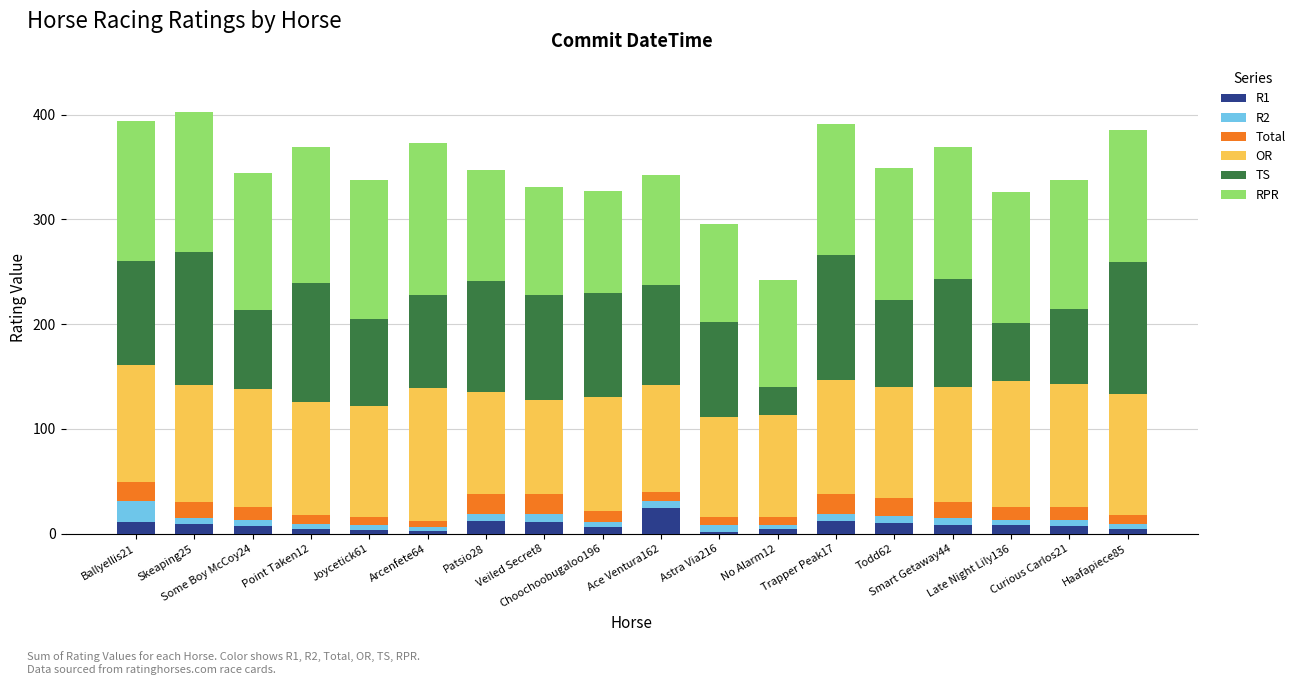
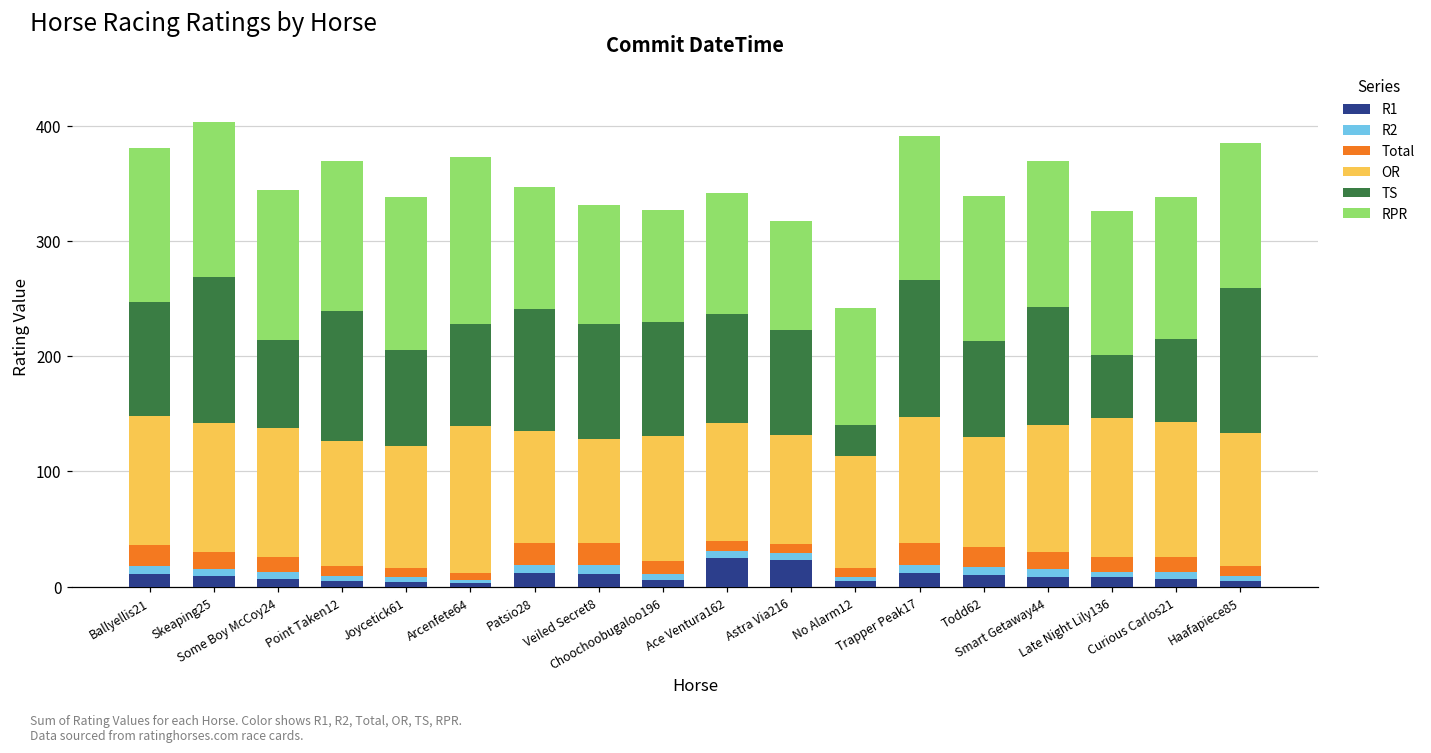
  {
    "R1": {
      "Ballyellis21": 11,
      "Skeaping25": 9,
      "Some Boy McCoy24": 7,
      "Point Taken12": 5,
      "Joycetick61": 4,
      "Arcenfete64": 3,
      "Patsio28": 12,
      "Veiled Secret8": 11,
      "Choochoobugaloo196": 6,
      "Ace Ventura162": 25,
-     "Astra Via216": 2,
+     "Astra Via216": 23,
      "No Alarm12": 5,
      "Trapper Peak17": 12,
      "Todd62": 10,
      "Smart Getaway44": 8,
      "Late Night Lily136": 8,
      "Curious Carlos21": 7,
      "Haafapiece85": 5
    },
    "R2": {
-     "Ballyellis21": 20,
+     "Ballyellis21": 7,
      "Skeaping25": 6,
      "Some Boy McCoy24": 6,
      "Point Taken12": 4,
      "Joycetick61": 4,
      "Arcenfete64": 3,
      "Patsio28": 7,
      "Veiled Secret8": 8,
      "Choochoobugaloo196": 5,
      "Ace Ventura162": 6,
      "Astra Via216": 6,
      "No Alarm12": 3,
      "Trapper Peak17": 7,
      "Todd62": 7,
      "Smart Getaway44": 7,
      "Late Night Lily136": 5,
      "Curious Carlos21": 6,
      "Haafapiece85": 4
    },
    "Total": {
      "Ballyellis21": 18,
      "Skeaping25": 15,
      "Some Boy McCoy24": 13,
      "Point Taken12": 9,
      "Joycetick61": 8,
      "Arcenfete64": 6,
      "Patsio28": 19,
      "Veiled Secret8": 19,
      "Choochoobugaloo196": 11,
      "Ace Ventura162": 9,
      "Astra Via216": 8,
      "No Alarm12": 8,
      "Trapper Peak17": 19,
      "Todd62": 17,
      "Smart Getaway44": 15,
      "Late Night Lily136": 13,
      "Curious Carlos21": 13,
      "Haafapiece85": 9
    },
    "OR": {
      "Ballyellis21": 112,
      "Skeaping25": 112,
      "Some Boy McCoy24": 112,
      "Point Taken12": 108,
      "Joycetick61": 106,
      "Arcenfete64": 127,
      "Patsio28": 97,
      "Veiled Secret8": 90,
      "Choochoobugaloo196": 109,
      "Ace Ventura162": 102,
      "Astra Via216": 95,
      "No Alarm12": 97,
      "Trapper Peak17": 109,
-     "Todd62": 106,
+     "Todd62": 96,
      "Smart Getaway44": 110,
      "Late Night Lily136": 120,
      "Curious Carlos21": 117,
      "Haafapiece85": 115
    },
    "TS": {
      "Ballyellis21": 99,
      "Skeaping25": 127,
      "Some Boy McCoy24": 76,
      "Point Taken12": 113,
      "Joycetick61": 83,
      "Arcenfete64": 89,
      "Patsio28": 106,
      "Veiled Secret8": 100,
      "Choochoobugaloo196": 99,
      "Ace Ventura162": 95,
      "Astra Via216": 91,
      "No Alarm12": 27,
      "Trapper Peak17": 119,
      "Todd62": 83,
      "Smart Getaway44": 103,
      "Late Night Lily136": 55,
      "Curious Carlos21": 72,
      "Haafapiece85": 126
    },
    "RPR": {
      "Ballyellis21": 134,
      "Skeaping25": 134,
      "Some Boy McCoy24": 130,
      "Point Taken12": 130,
      "Joycetick61": 133,
      "Arcenfete64": 145,
      "Patsio28": 106,
      "Veiled Secret8": 103,
      "Choochoobugaloo196": 97,
      "Ace Ventura162": 105,
      "Astra Via216": 94,
      "No Alarm12": 102,
      "Trapper Peak17": 125,
      "Todd62": 126,
      "Smart Getaway44": 126,
      "Late Night Lily136": 125,
      "Curious Carlos21": 123,
      "Haafapiece85": 126
    }
  }
